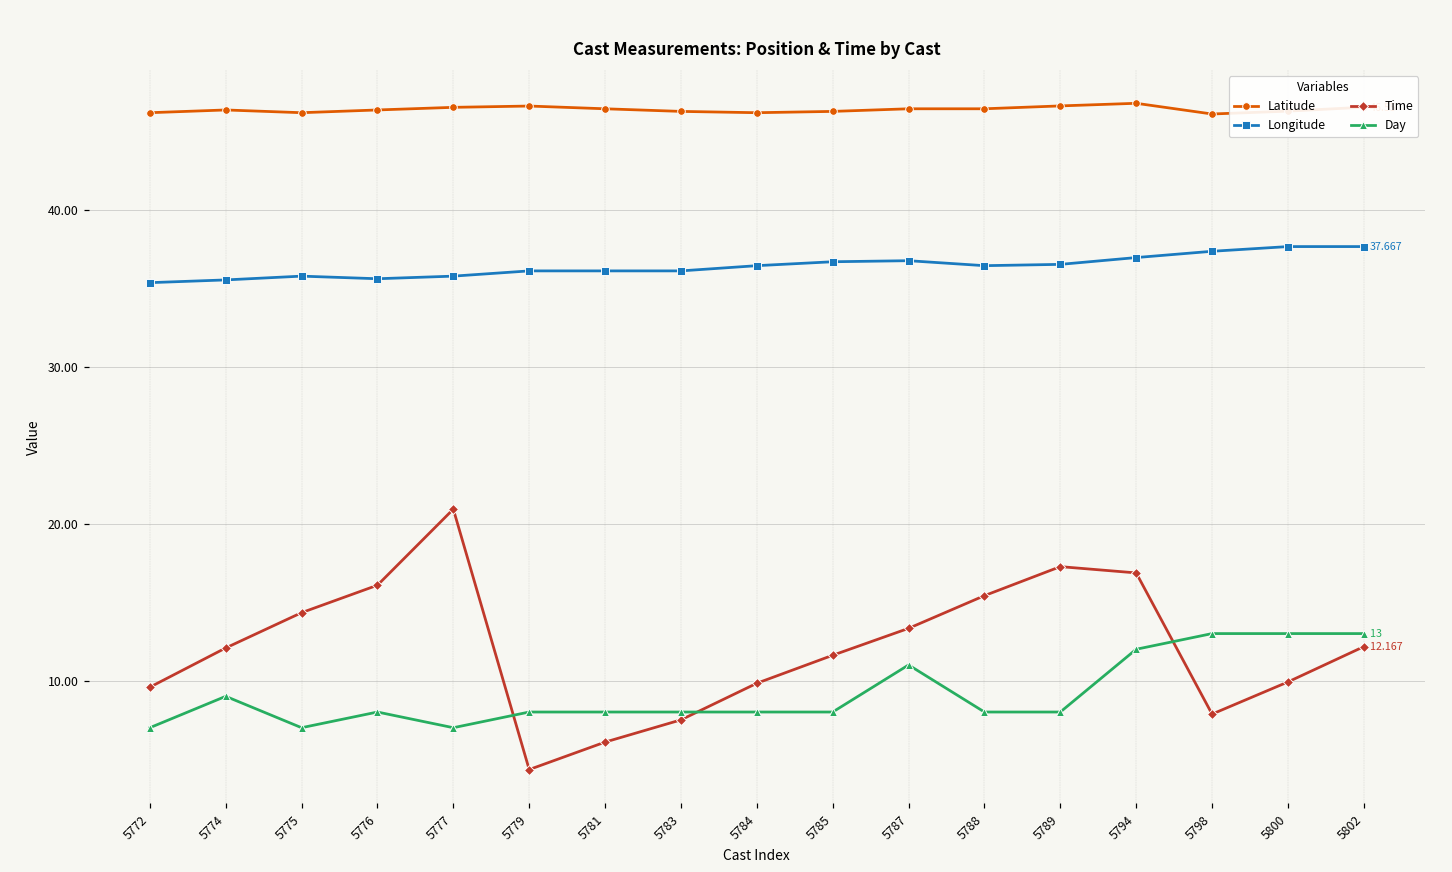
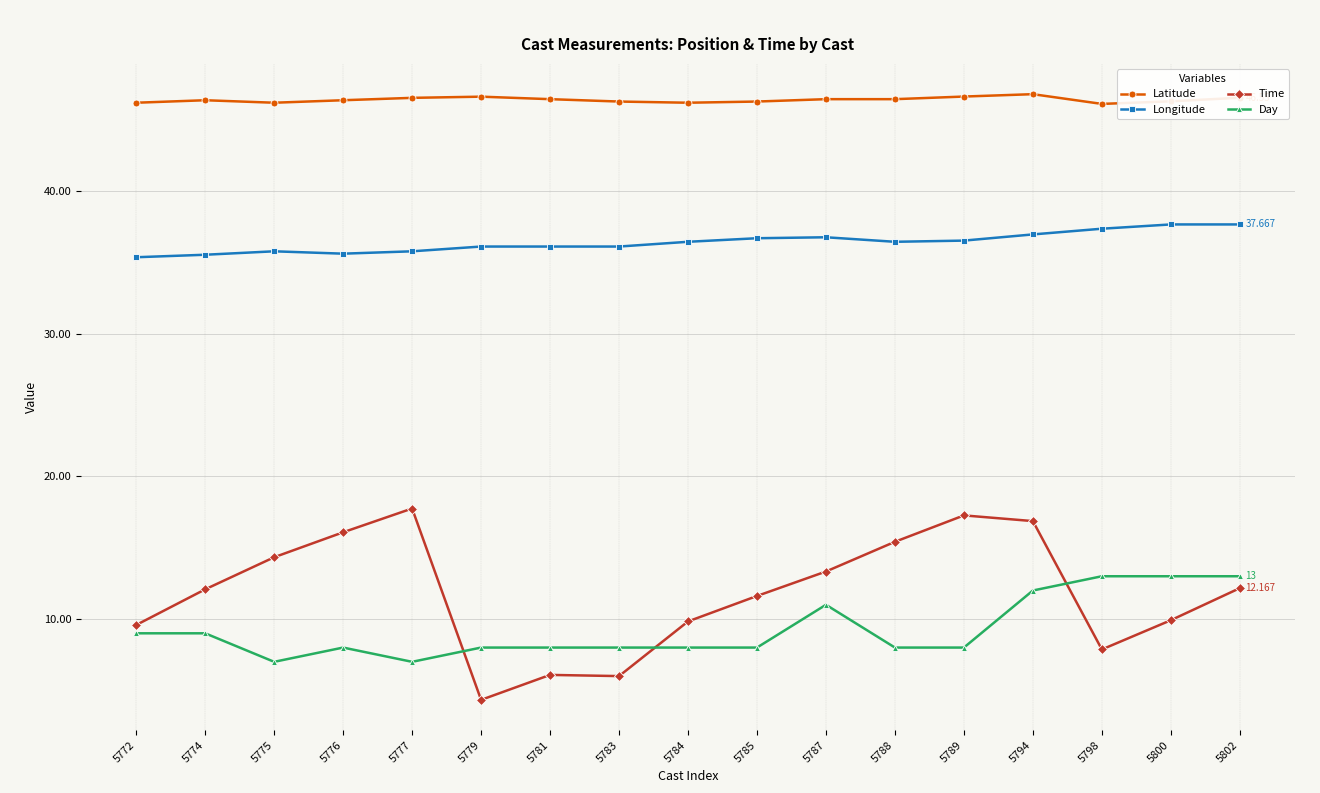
  {
    "Latitude": {
      "5772": 46.2,
      "5774": 46.4,
      "5775": 46.2,
      "5776": 46.4,
      "5777": 46.5,
      "5779": 46.6,
      "5781": 46.5,
      "5783": 46.3,
      "5784": 46.2,
      "5785": 46.3,
      "5787": 46.5,
      "5788": 46.5,
      "5789": 46.6,
      "5794": 46.8,
      "5798": 46.1
    },
    "Longitude": {
      "5802": 37.667
    },
    "Time": {
      "5772": 9.6,
      "5774": 12.1,
      "5775": 14.3,
      "5776": 16.1,
-     "5777": 20.9,
+     "5777": 17.8,
      "5779": 4.3,
      "5781": 6.1,
-     "5783": 7.5,
+     "5783": 6.0,
      "5784": 9.8,
      "5785": 11.6,
      "5787": 13.3,
      "5788": 15.4,
      "5789": 17.3,
      "5794": 16.9,
      "5798": 7.9,
      "5800": 9.9
    },
    "Day": {
-     "5772": 7,
+     "5772": 9,
      "5774": 9,
      "5775": 7,
      "5776": 8,
      "5777": 7,
      "5779": 8,
      "5781": 8,
      "5783": 8,
      "5784": 8,
      "5785": 8,
      "5787": 11,
      "5788": 8,
      "5789": 8,
      "5794": 12,
      "5798": 13,
      "5800": 13
    }
  }
